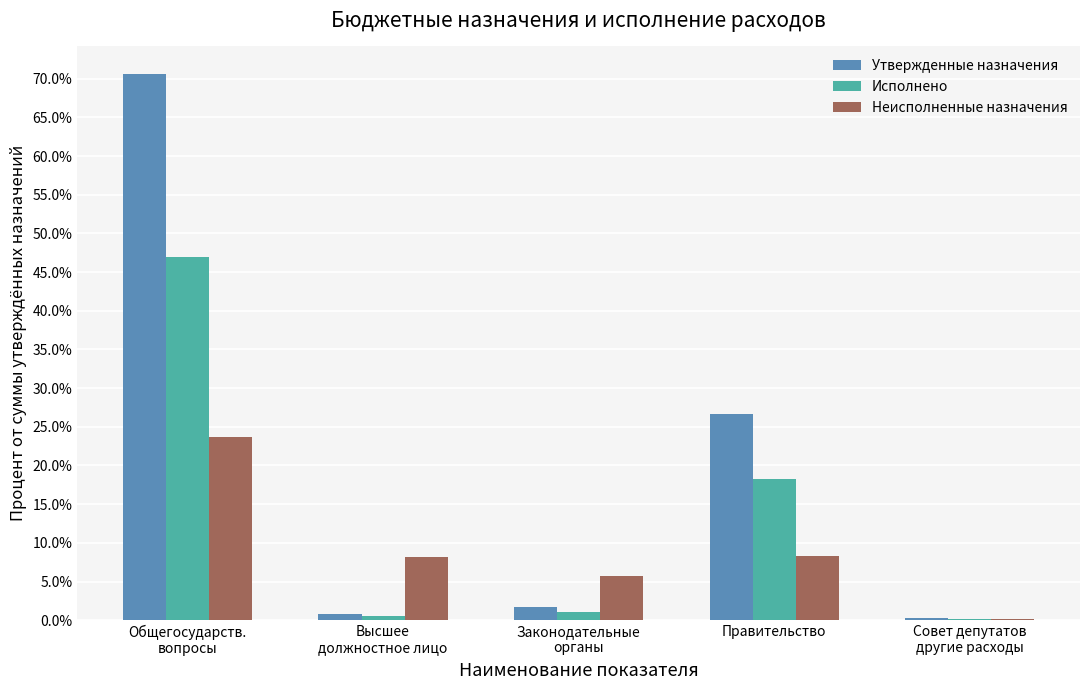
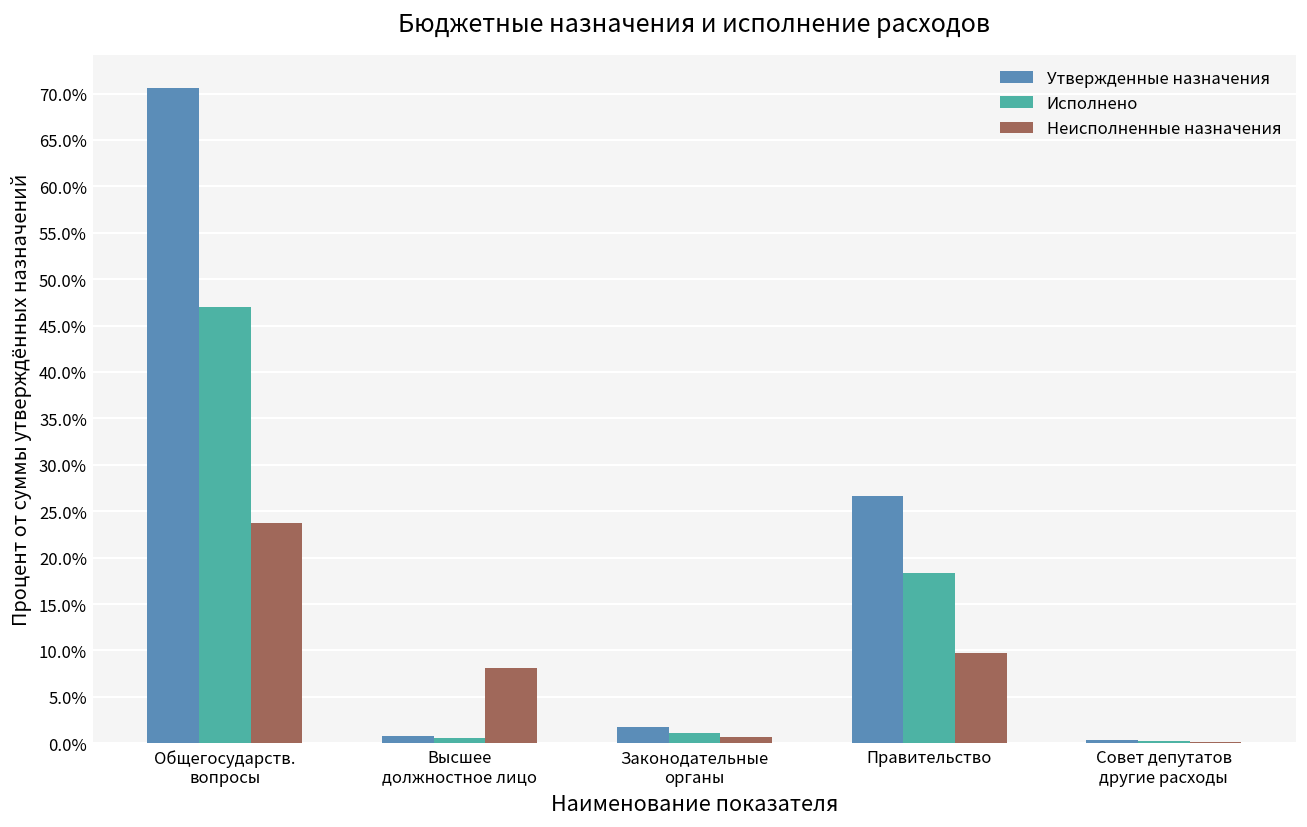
  {
    "Неисполненные назначения": {
      "Общегосударств. вопросы": "24%",
      "Высшее должностное лицо": "8%",
-     "Законодательные органы": "6%",
-     "Правительство": "8%"
+     "Законодательные органы": "1%",
+     "Правительство": "10%"
    }
  }
